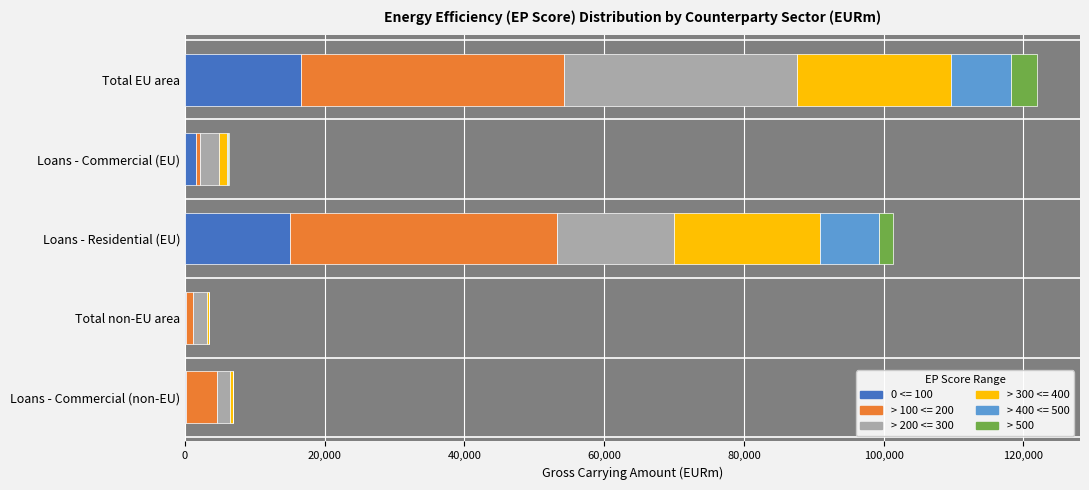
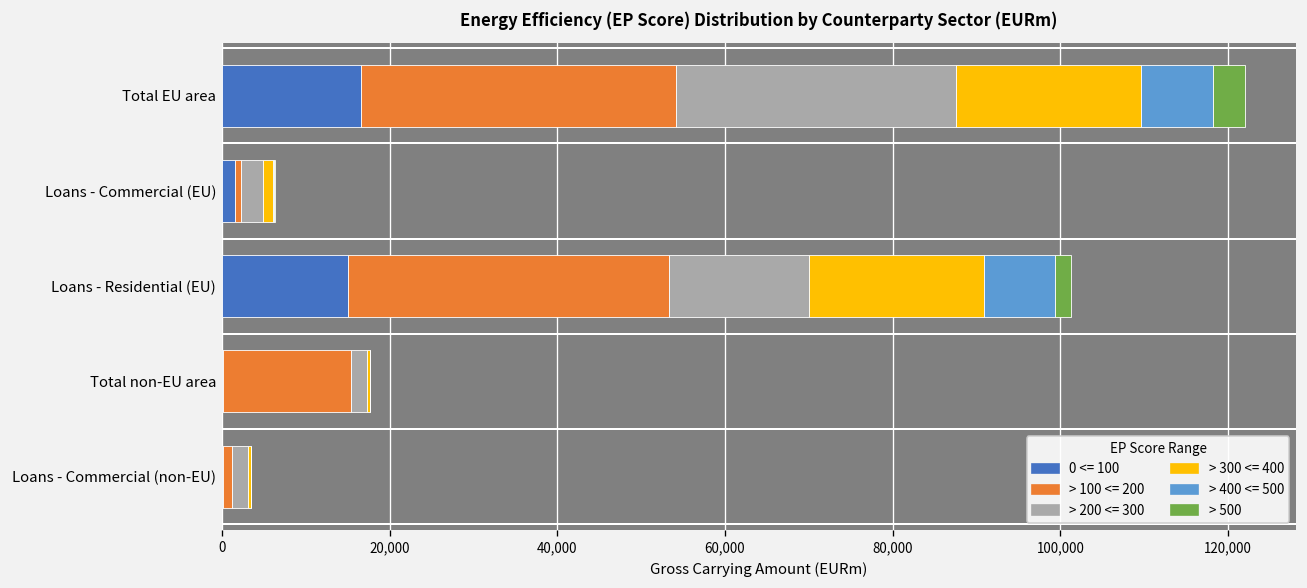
  {
    "> 100 <= 200": {
      "Total EU area": "38,000",
      "Loans - Commercial (EU)": "1,000",
      "Loans - Residential (EU)": "38,000",
-     "Total non-EU area": "1,000",
-     "Loans - Commercial (non-EU)": "4,000"
+     "Total non-EU area": "15,000",
+     "Loans - Commercial (non-EU)": "1,000"
    },
    "> 200 <= 300": {
      "Total EU area": "33,000",
      "Loans - Commercial (EU)": "3,000",
      "Loans - Residential (EU)": "17,000",
      "Total non-EU area": "2,000",
      "Loans - Commercial (non-EU)": "2,000"
    },
    "> 300 <= 400": {
      "Total EU area": "22,000",
      "Loans - Commercial (EU)": "1,000",
      "Loans - Residential (EU)": "21,000"
    },
    "> 500": {
      "Total EU area": "4,000",
      "Loans - Residential (EU)": "2,000",
      "Total non-EU area": "0",
      "Loans - Commercial (non-EU)": "0"
    }
  }
